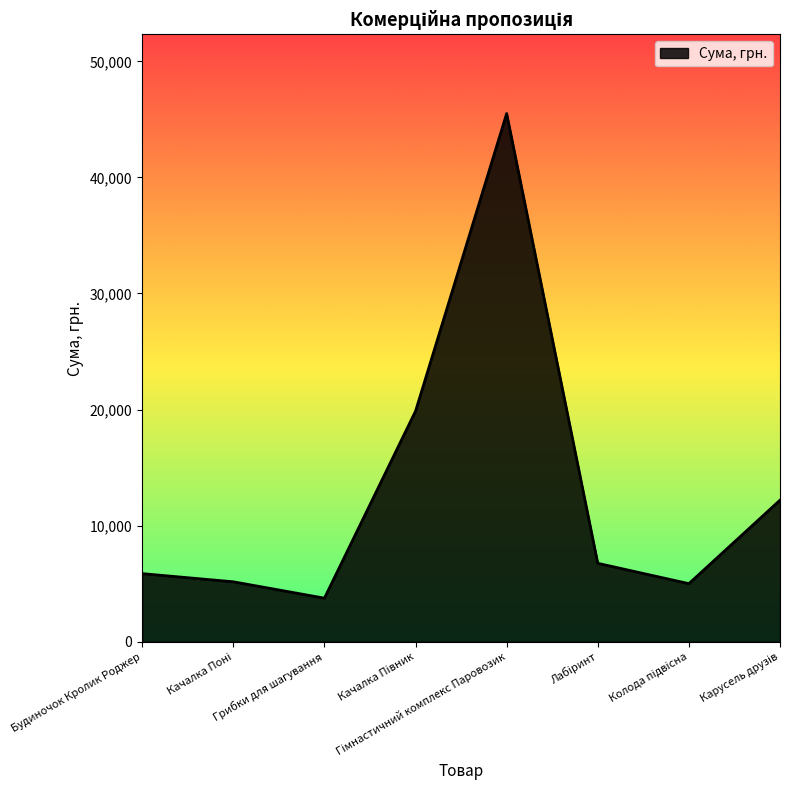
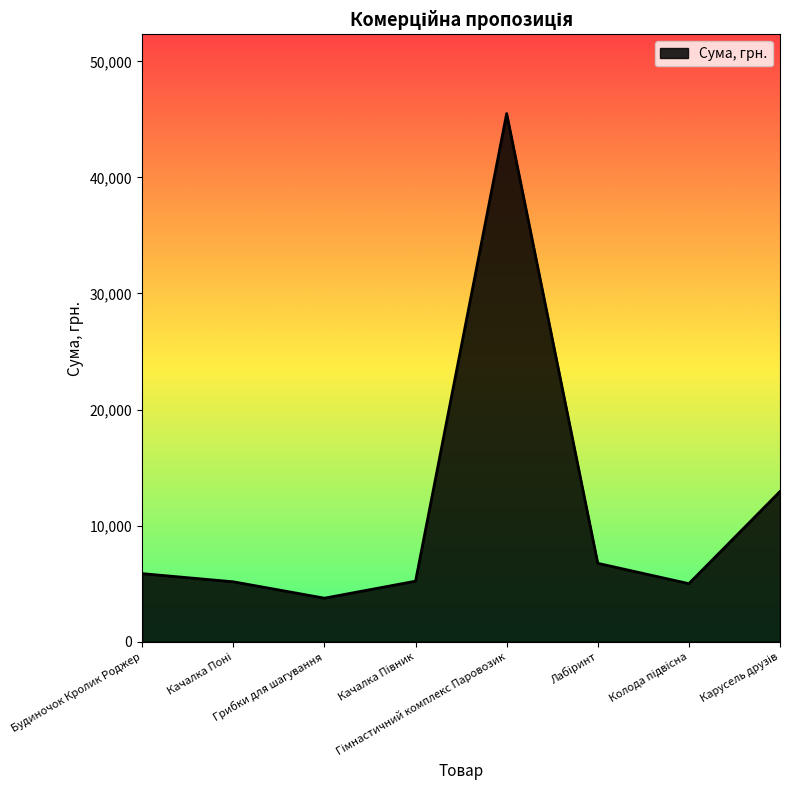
  {
    "Будиночок Кролик Роджер": "5,900",
    "Качалка Поні": "5,200",
    "Грибки для шагування": "3,800",
-   "Качалка Півник": "19,900",
+   "Качалка Півник": "5,200",
    "Гімнастичний комплекс Паровозик": "45,500",
    "Лабіринт": "6,800",
    "Колода підвісна": "5,000",
-   "Карусель друзів": "12,200"
+   "Карусель друзів": "12,900"
  }
